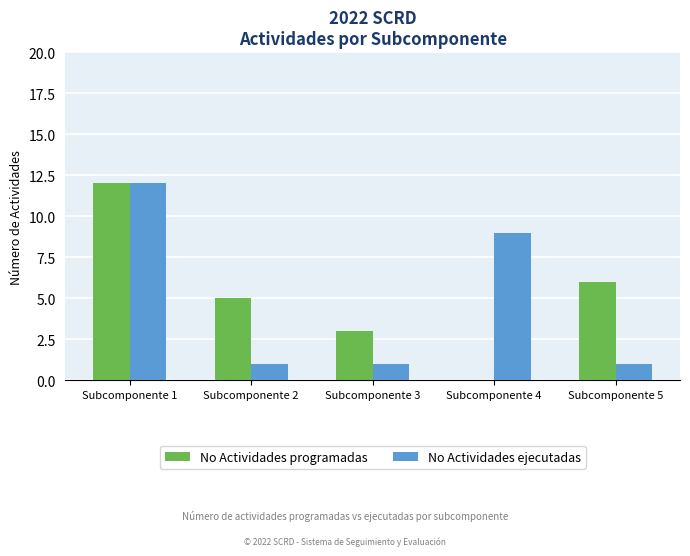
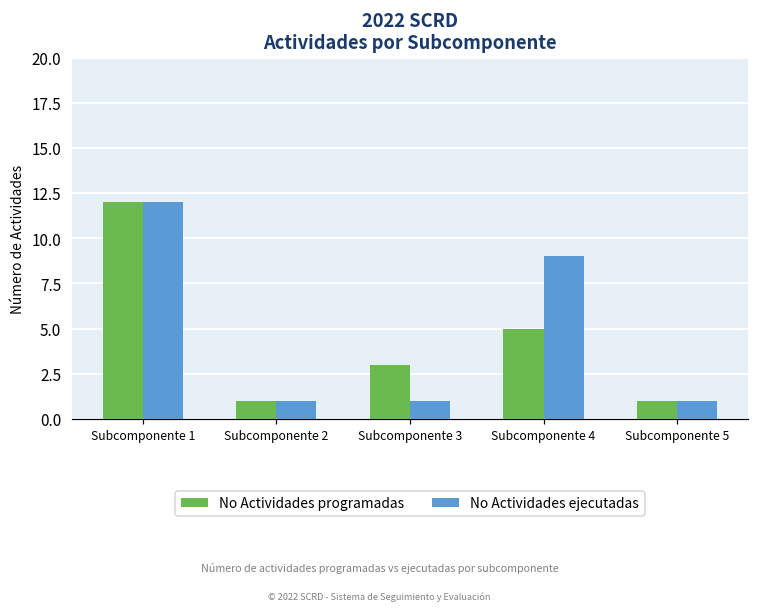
  {
    "No Actividades programadas": {
      "Subcomponente 1": 12,
-     "Subcomponente 2": 5,
+     "Subcomponente 2": 1,
      "Subcomponente 3": 3,
-     "Subcomponente 4": 0,
-     "Subcomponente 5": 6
+     "Subcomponente 4": 5,
+     "Subcomponente 5": 1
    },
    "No Actividades ejecutadas": {
      "Subcomponente 1": 12,
      "Subcomponente 2": 1,
      "Subcomponente 3": 1,
      "Subcomponente 4": 9,
      "Subcomponente 5": 1
    }
  }
